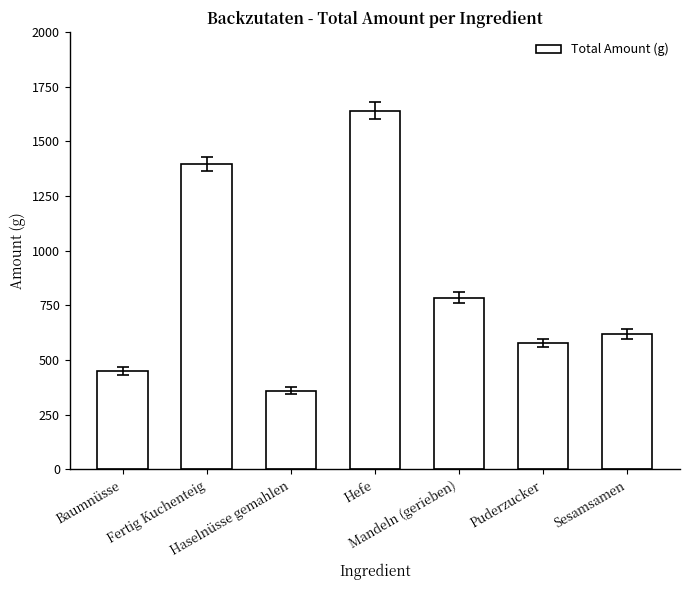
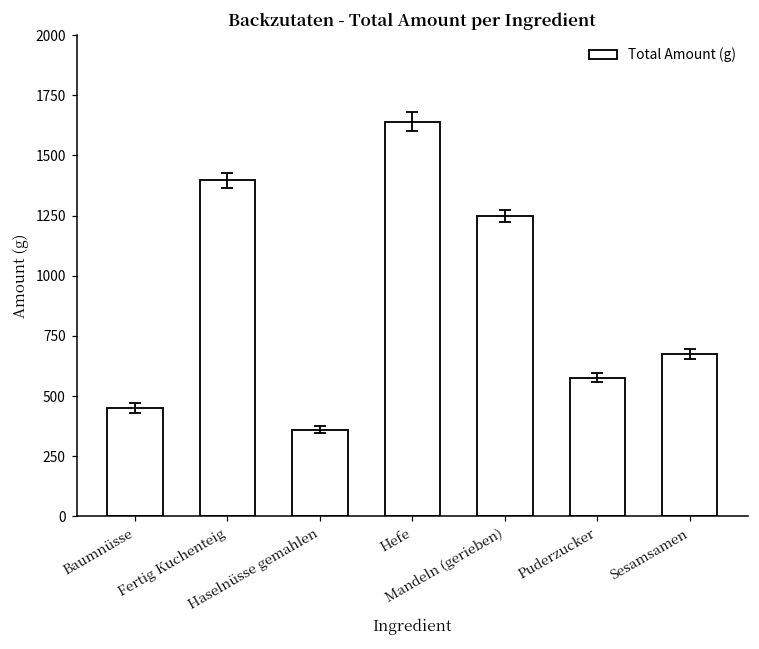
  {
    "Total Amount (g)": {
      "Baumnüsse": 450,
      "Fertig Kuchenteig": 1400,
      "Haselnüsse gemahlen": 360,
      "Hefe": 1640,
-     "Mandeln (gerieben)": 790,
+     "Mandeln (gerieben)": 1250,
      "Puderzucker": 580,
-     "Sesamsamen": 620
+     "Sesamsamen": 670
    }
  }
